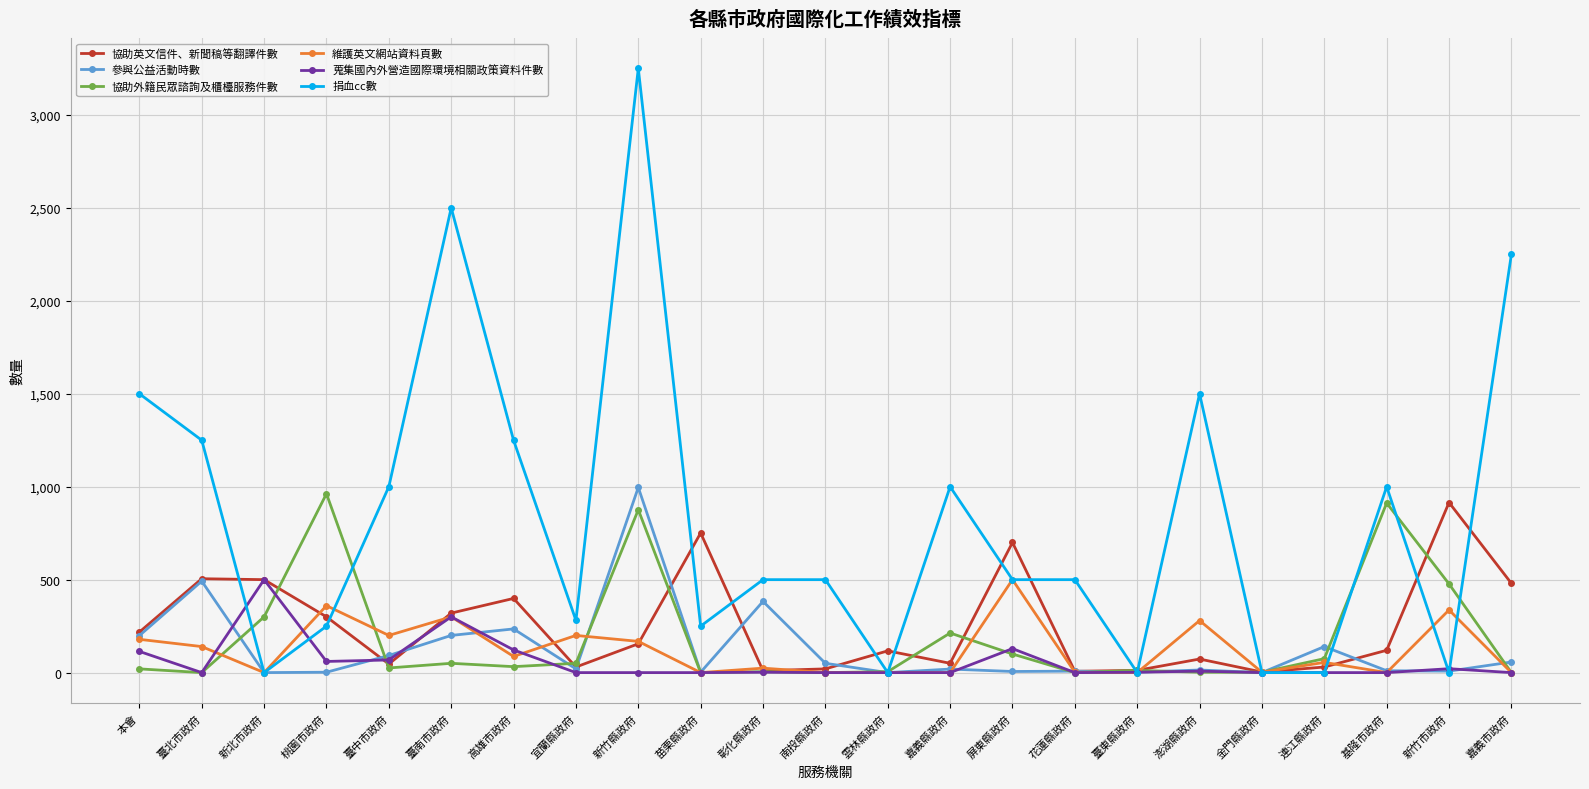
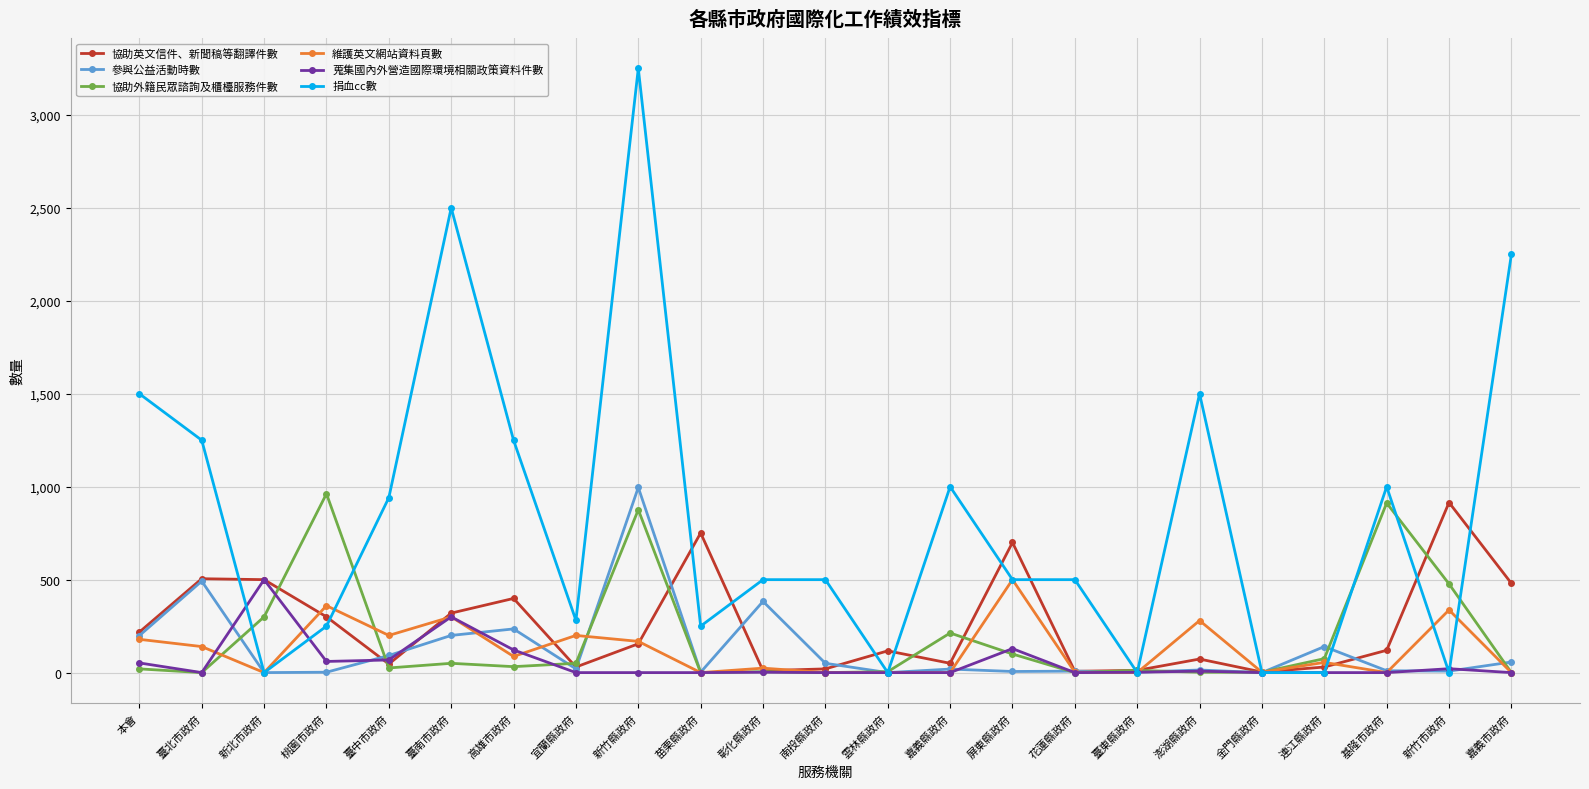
  {
    "協助英文信件、新聞稿等翻譯件數": {
      "本會": "220",
      "桃園市政府": "300",
      "臺中市政府": "50",
      "臺南市政府": "320",
      "高雄市政府": "400",
      "苗栗縣政府": "750",
      "南投縣政府": "20",
      "雲林縣政府": "120",
      "嘉義縣政府": "50",
      "屏東縣政府": "700",
      "澎湖縣政府": "70",
      "連江縣政府": "30",
      "基隆市政府": "120",
      "新竹市政府": "920",
      "嘉義市政府": "480"
    },
    "參與公益活動時數": {
      "本會": "200",
      "桃園市政府": "0",
      "臺中市政府": "90",
      "臺南市政府": "200",
      "高雄市政府": "240",
      "新竹縣政府": "1,000",
      "彰化縣政府": "380",
      "南投縣政府": "50",
      "嘉義縣政府": "20",
      "屏東縣政府": "10",
      "連江縣政府": "140",
      "嘉義市政府": "60"
    },
    "協助外籍民眾諮詢及櫃檯服務件數": {
      "本會": "20",
      "新北市政府": "300",
      "桃園市政府": "960",
      "臺中市政府": "30",
      "臺南市政府": "50",
      "高雄市政府": "30",
      "宜蘭縣政府": "50",
      "新竹縣政府": "880",
      "嘉義縣政府": "210",
      "屏東縣政府": "100",
      "連江縣政府": "80",
      "基隆市政府": "910",
      "新竹市政府": "480"
    },
    "維護英文網站資料頁數": {
      "本會": "180",
      "臺北市政府": "140",
      "桃園市政府": "360",
      "臺中市政府": "200",
      "高雄市政府": "90",
      "宜蘭縣政府": "200",
      "彰化縣政府": "20",
      "澎湖縣政府": "280",
      "連江縣政府": "60",
      "新竹市政府": "340"
    },
    "蒐集國內外營造國際環境相關政策資料件數": {
-     "本會": "110",
+     "本會": "50",
      "桃園市政府": "60",
      "臺中市政府": "70",
      "高雄市政府": "120",
      "宜蘭縣政府": "0",
      "新竹縣政府": "0",
      "屏東縣政府": "130"
    },
    "捐血cc數": {
      "本會": "1,500",
      "臺北市政府": "1,250",
      "桃園市政府": "250",
-     "臺中市政府": "1,000",
+     "臺中市政府": "940",
      "臺南市政府": "2,500",
      "高雄市政府": "1,250",
      "宜蘭縣政府": "280",
      "新竹縣政府": "3,250",
      "苗栗縣政府": "250",
      "彰化縣政府": "500",
      "南投縣政府": "500",
      "嘉義縣政府": "1,000",
      "花蓮縣政府": "500",
      "澎湖縣政府": "1,500",
      "基隆市政府": "1,000",
      "嘉義市政府": "2,250"
    }
  }
